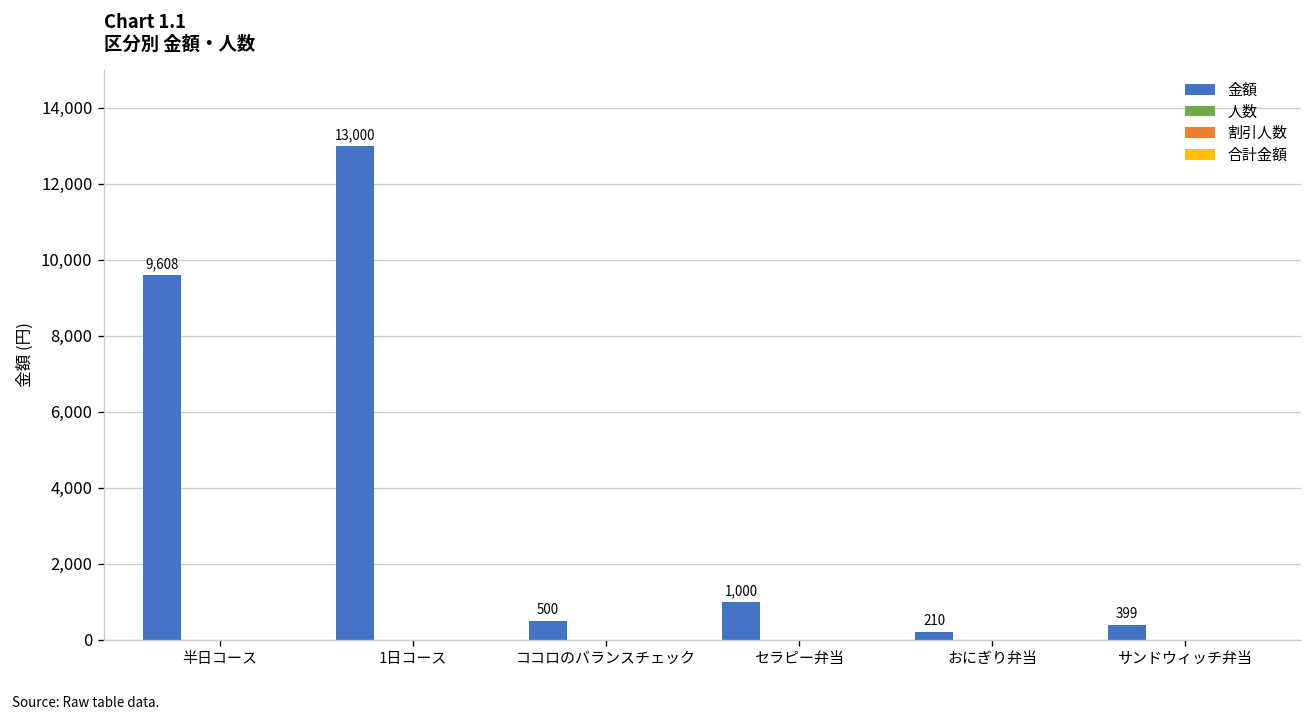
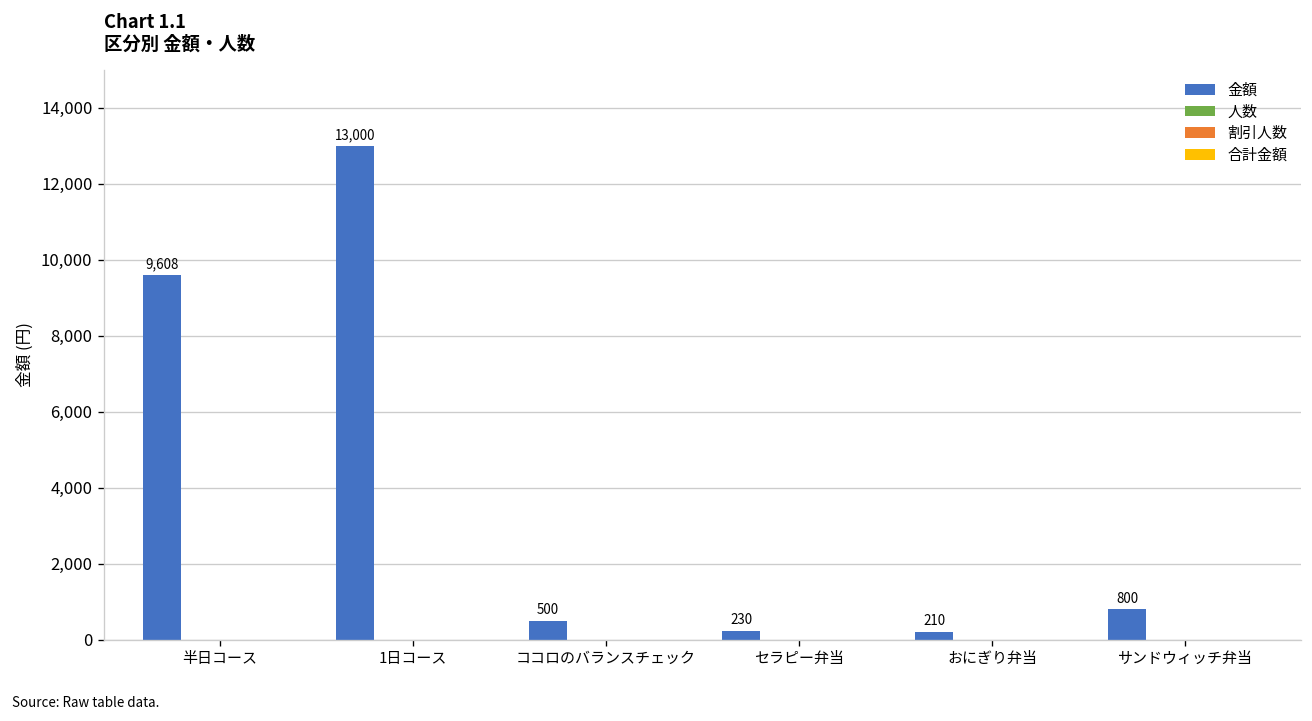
  {
    "金額": {
      "半日コース": "9,608",
      "1日コース": "13,000",
      "ココロのバランスチェック": "500",
-     "セラピー弁当": "1,000",
+     "セラピー弁当": "230",
      "おにぎり弁当": "210",
-     "サンドウィッチ弁当": "399"
+     "サンドウィッチ弁当": "800"
    },
    "人数": {
      "半日コース": "0",
      "1日コース": "0",
      "ココロのバランスチェック": "0",
      "セラピー弁当": "0",
      "おにぎり弁当": "0",
      "サンドウィッチ弁当": "0"
    },
    "割引人数": {
      "半日コース": "0",
      "1日コース": "0",
      "ココロのバランスチェック": "0",
      "セラピー弁当": "0",
      "おにぎり弁当": "0",
      "サンドウィッチ弁当": "0"
    },
    "合計金額": {
      "半日コース": "0",
      "1日コース": "0",
      "ココロのバランスチェック": "0",
      "セラピー弁当": "0",
      "おにぎり弁当": "0",
      "サンドウィッチ弁当": "0"
    }
  }
